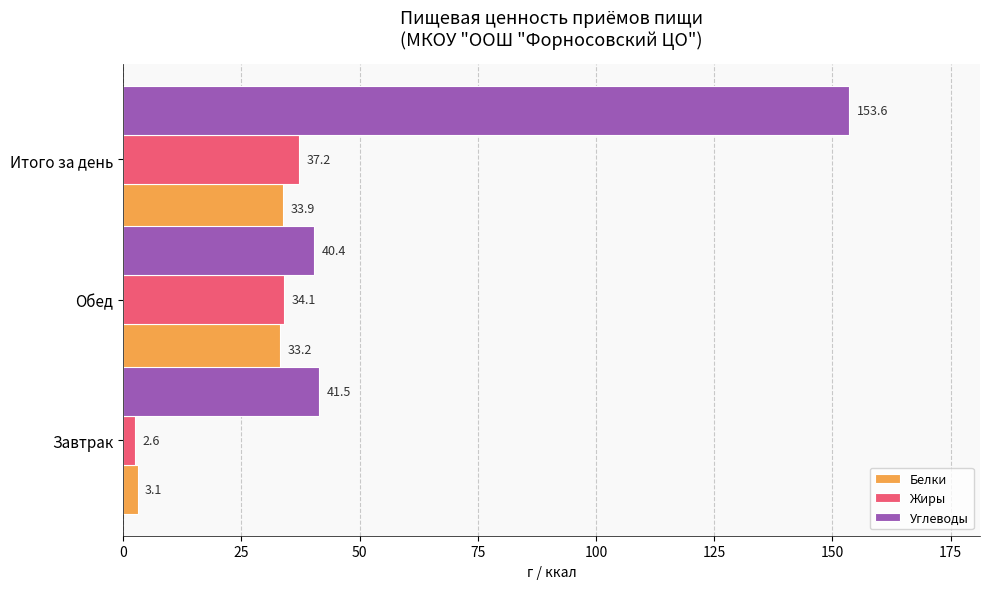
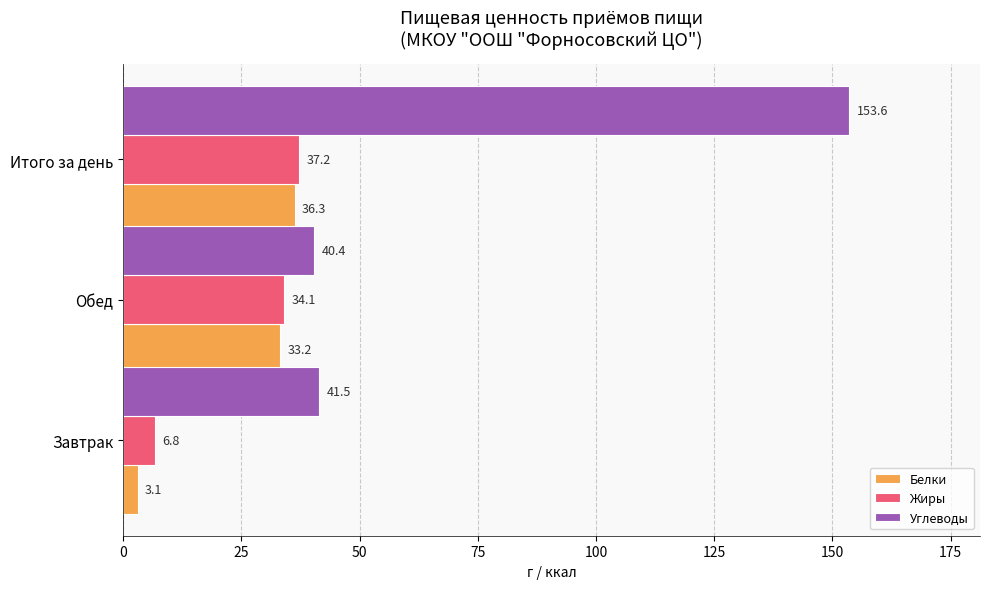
  {
    "Белки": {
-     "Итого за день": 33.9,
+     "Итого за день": 36.3,
      "Обед": 33.2,
      "Завтрак": 3.1
    },
    "Жиры": {
      "Итого за день": 37.2,
      "Обед": 34.1,
-     "Завтрак": 2.6
+     "Завтрак": 6.8
    },
    "Углеводы": {
      "Итого за день": 153.6,
      "Обед": 40.4,
      "Завтрак": 41.5
    }
  }
